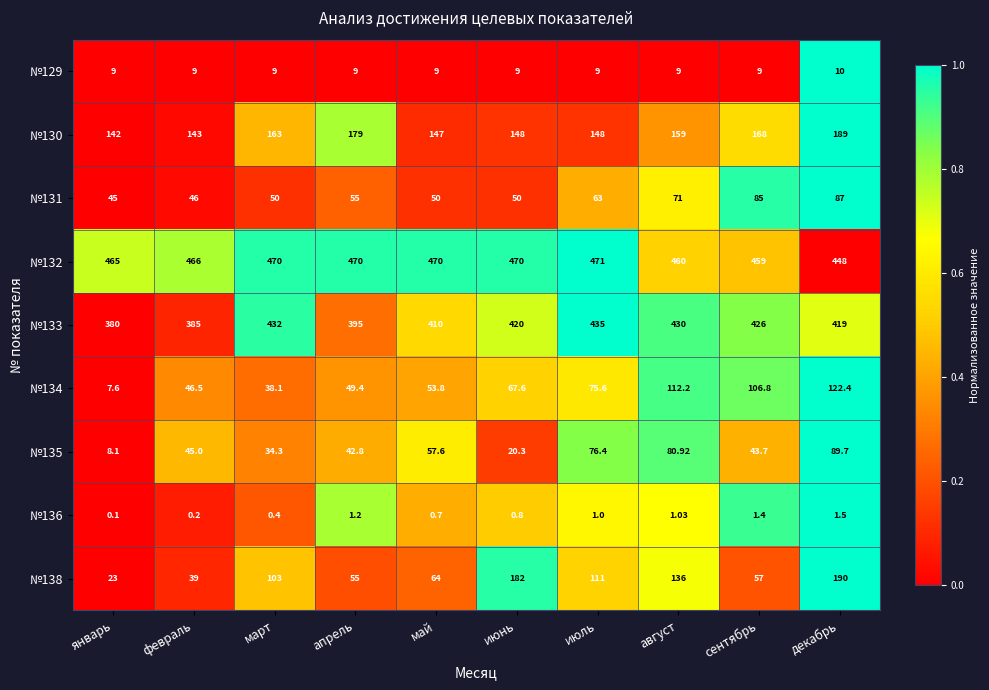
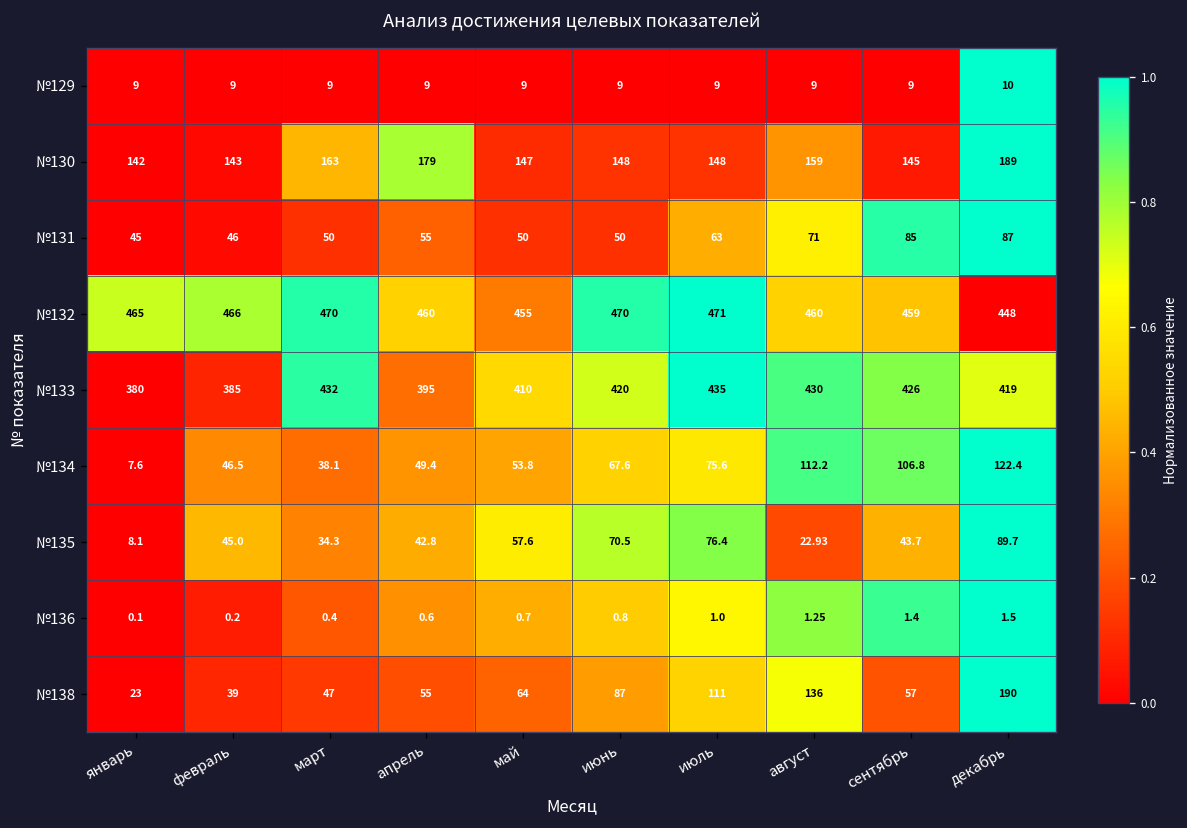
  {
    "№129": {
      "январь": 9,
      "февраль": 9,
      "март": 9,
      "апрель": 9,
      "май": 9,
      "июнь": 9,
      "июль": 9,
      "август": 9,
      "сентябрь": 9,
      "декабрь": 10
    },
    "№130": {
      "январь": 142,
      "февраль": 143,
      "март": 163,
      "апрель": 179,
      "май": 147,
      "июнь": 148,
      "июль": 148,
      "август": 159,
-     "сентябрь": 168,
+     "сентябрь": 145,
      "декабрь": 189
    },
    "№131": {
      "январь": 45,
      "февраль": 46,
      "март": 50,
      "апрель": 55,
      "май": 50,
      "июнь": 50,
      "июль": 63,
      "август": 71,
      "сентябрь": 85,
      "декабрь": 87
    },
    "№132": {
      "январь": 465,
      "февраль": 466,
      "март": 470,
-     "апрель": 470,
-     "май": 470,
+     "апрель": 460,
+     "май": 455,
      "июнь": 470,
      "июль": 471,
      "август": 460,
      "сентябрь": 459,
      "декабрь": 448
    },
    "№133": {
      "январь": 380,
      "февраль": 385,
      "март": 432,
      "апрель": 395,
      "май": 410,
      "июнь": 420,
      "июль": 435,
      "август": 430,
      "сентябрь": 426,
      "декабрь": 419
    },
    "№134": {
      "январь": 7.6,
      "февраль": 46.5,
      "март": 38.1,
      "апрель": 49.4,
      "май": 53.8,
      "июнь": 67.6,
      "июль": 75.6,
      "август": 112.2,
      "сентябрь": 106.8,
      "декабрь": 122.4
    },
    "№135": {
      "январь": 8.1,
      "февраль": 45.0,
      "март": 34.3,
      "апрель": 42.8,
      "май": 57.6,
-     "июнь": 20.3,
+     "июнь": 70.5,
      "июль": 76.4,
-     "август": 80.92,
+     "август": 22.93,
      "сентябрь": 43.7,
      "декабрь": 89.7
    },
    "№136": {
      "январь": 0.1,
      "февраль": 0.2,
      "март": 0.4,
-     "апрель": 1.2,
+     "апрель": 0.6,
      "май": 0.7,
      "июнь": 0.8,
      "июль": 1.0,
-     "август": 1.03,
+     "август": 1.25,
      "сентябрь": 1.4,
      "декабрь": 1.5
    },
    "№138": {
      "январь": 23,
      "февраль": 39,
-     "март": 103,
+     "март": 47,
      "апрель": 55,
      "май": 64,
-     "июнь": 182,
+     "июнь": 87,
      "июль": 111,
      "август": 136,
      "сентябрь": 57,
      "декабрь": 190
    }
  }
